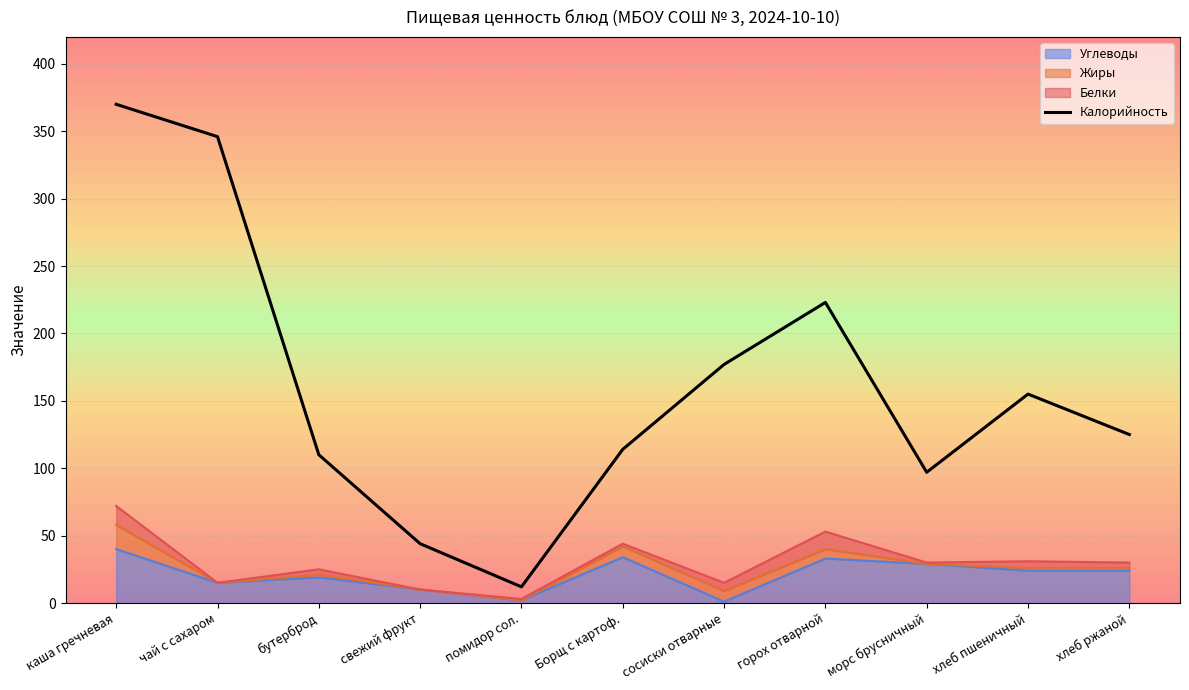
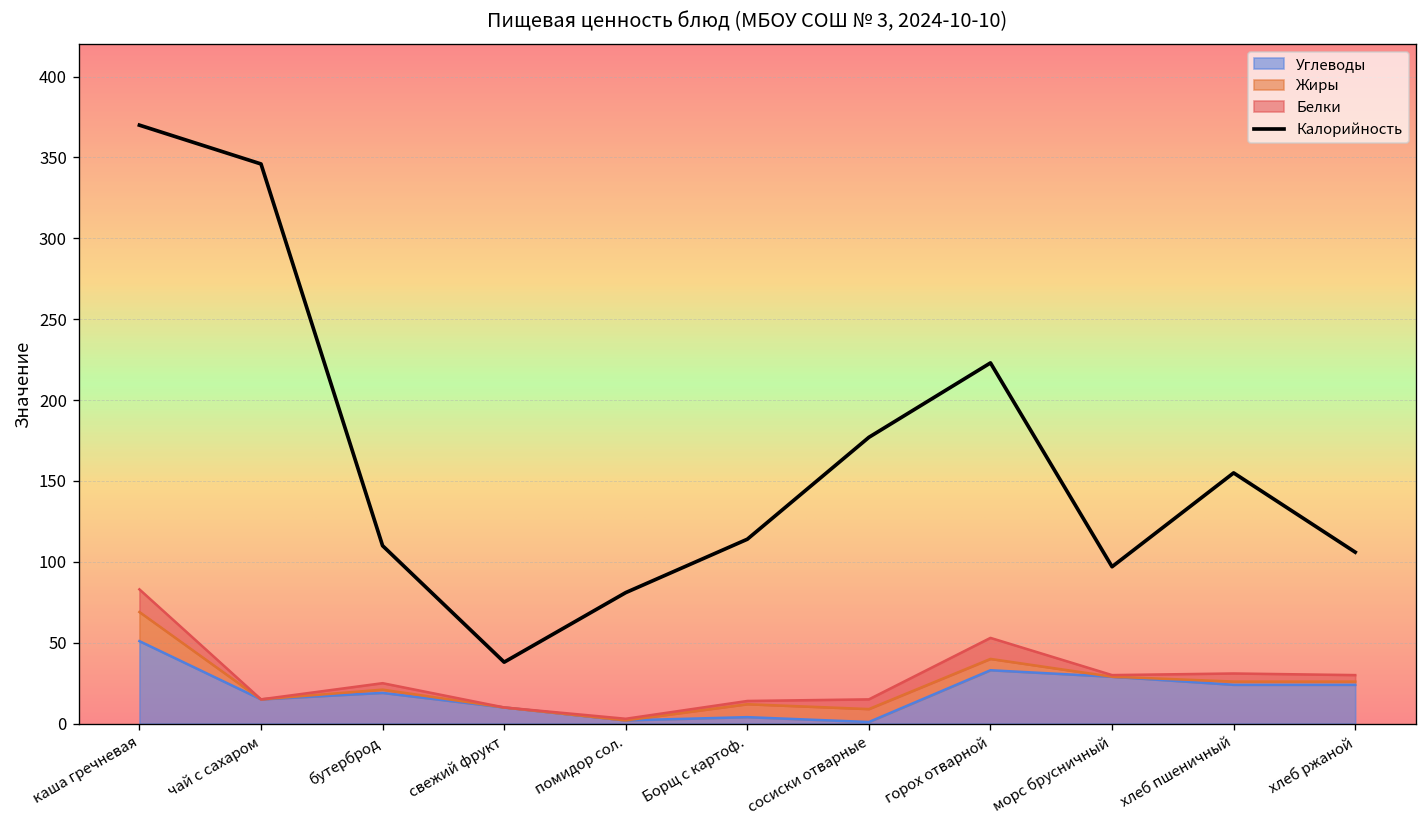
  {
    "Углеводы": {
-     "каша гречневая": 40,
+     "каша гречневая": 51,
      "бутерброд": 19,
-     "Борщ с картоф.": 34,
+     "Борщ с картоф.": 4,
      "сосиски отварные": 1,
      "горох отварной": 33,
      "хлеб пшеничный": 24,
      "хлеб ржаной": 24
    },
    "Калорийность": {
      "каша гречневая": 370,
      "чай с сахаром": 346,
      "бутерброд": 110,
-     "свежий фрукт": 44,
-     "помидор сол.": 12,
+     "свежий фрукт": 38,
+     "помидор сол.": 81,
      "Борщ с картоф.": 114,
      "сосиски отварные": 177,
      "горох отварной": 223,
      "морс брусничный": 97,
      "хлеб пшеничный": 155,
-     "хлеб ржаной": 125
+     "хлеб ржаной": 106
    }
  }
